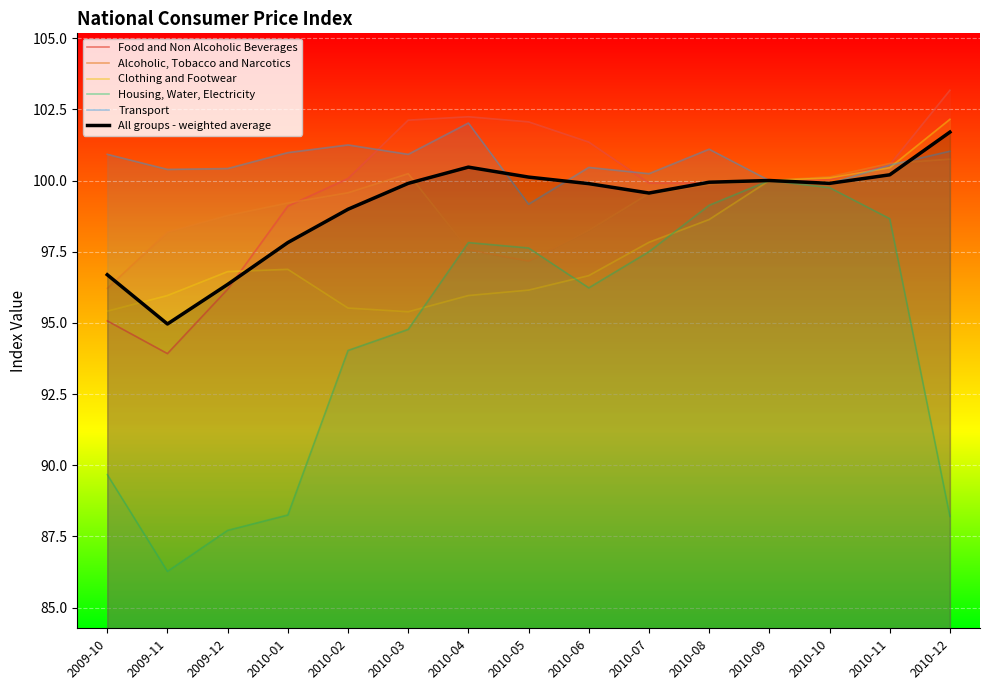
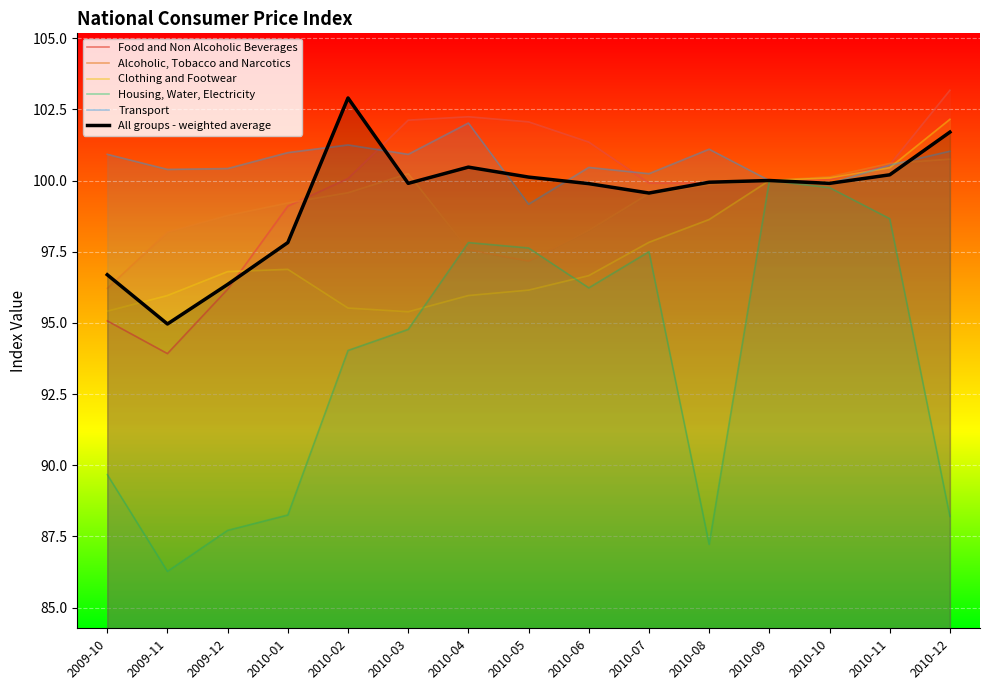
  {
    "Clothing and Footwear": {
      "2009-10": 95.4,
      "2009-11": 96.0,
      "2009-12": 96.8,
      "2010-01": 96.9,
      "2010-02": 95.5,
      "2010-03": 95.4,
      "2010-04": 96.0,
      "2010-05": 96.2,
      "2010-06": 96.7,
      "2010-07": 97.8,
      "2010-08": 98.6,
      "2010-11": 100.5,
      "2010-12": 102.2
    },
    "Housing, Water, Electricity": {
      "2009-10": 89.7,
      "2009-11": 86.3,
      "2009-12": 87.7,
      "2010-01": 88.3,
      "2010-02": 94.0,
      "2010-03": 94.8,
      "2010-04": 97.8,
      "2010-05": 97.6,
      "2010-06": 96.2,
      "2010-07": 97.5,
-     "2010-08": 99.1,
+     "2010-08": 87.2,
      "2010-10": 99.8,
      "2010-11": 98.7,
      "2010-12": 88.2
    },
    "Transport": {
      "2009-10": 100.9,
      "2009-11": 100.4,
      "2009-12": 100.4,
      "2010-01": 101.0,
      "2010-02": 101.3,
      "2010-03": 100.9,
      "2010-04": 102.0,
      "2010-05": 99.2,
      "2010-06": 100.5,
      "2010-07": 100.2,
      "2010-08": 101.1,
      "2010-12": 101.0
    },
    "All groups - weighted average": {
      "2009-10": 96.7,
      "2009-11": 95.0,
      "2009-12": 96.4,
      "2010-01": 97.8,
-     "2010-02": 99.0,
+     "2010-02": 102.9,
      "2010-03": 99.9,
      "2010-04": 100.5,
      "2010-05": 100.1,
      "2010-06": 99.9,
      "2010-11": 100.2,
      "2010-12": 101.7
    }
  }
